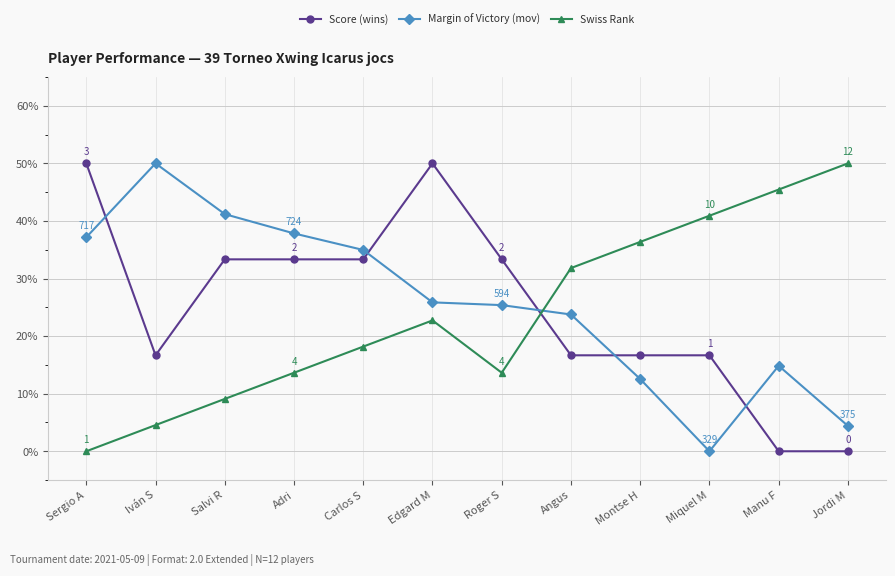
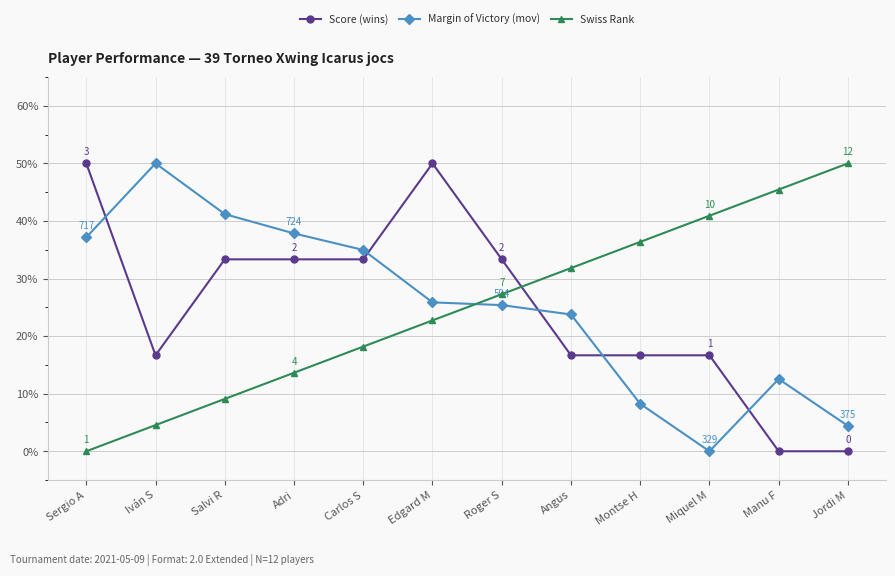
  {
    "Score (wins)": {
      "Jordi M": "0"
    },
    "Margin of Victory (mov)": {
      "Iván S": "50%",
      "Salvi R": "41%",
      "Carlos S": "35%",
      "Edgard M": "26%",
      "Roger S": "25%",
      "Angus": "24%",
-     "Montse H": "13%",
-     "Manu F": "15%"
+     "Montse H": "8%",
+     "Manu F": "13%"
    },
    "Swiss Rank": {
-     "Roger S": "4"
+     "Roger S": "7"
    }
  }
